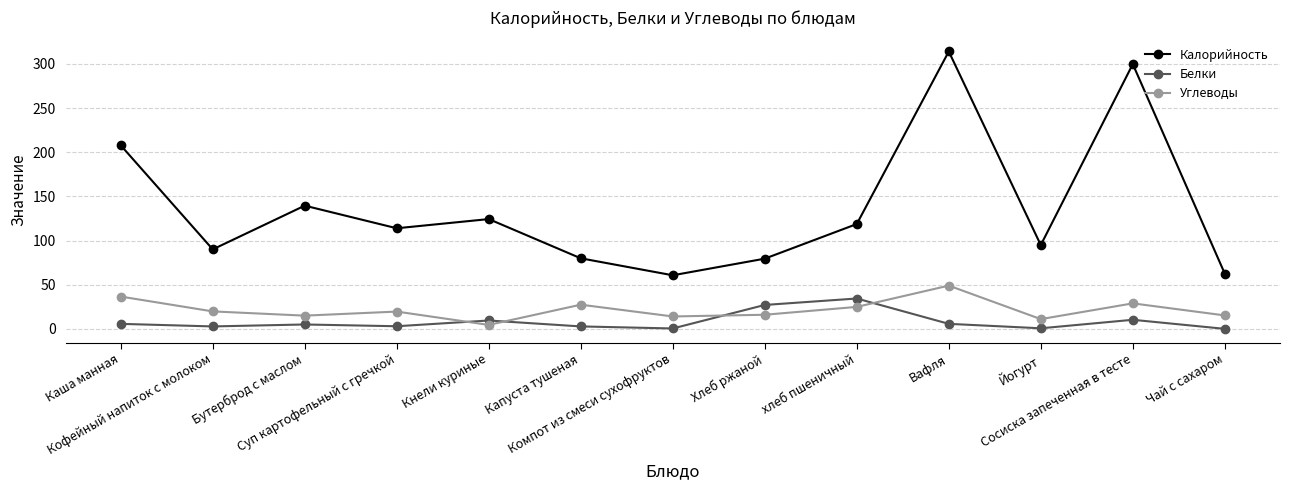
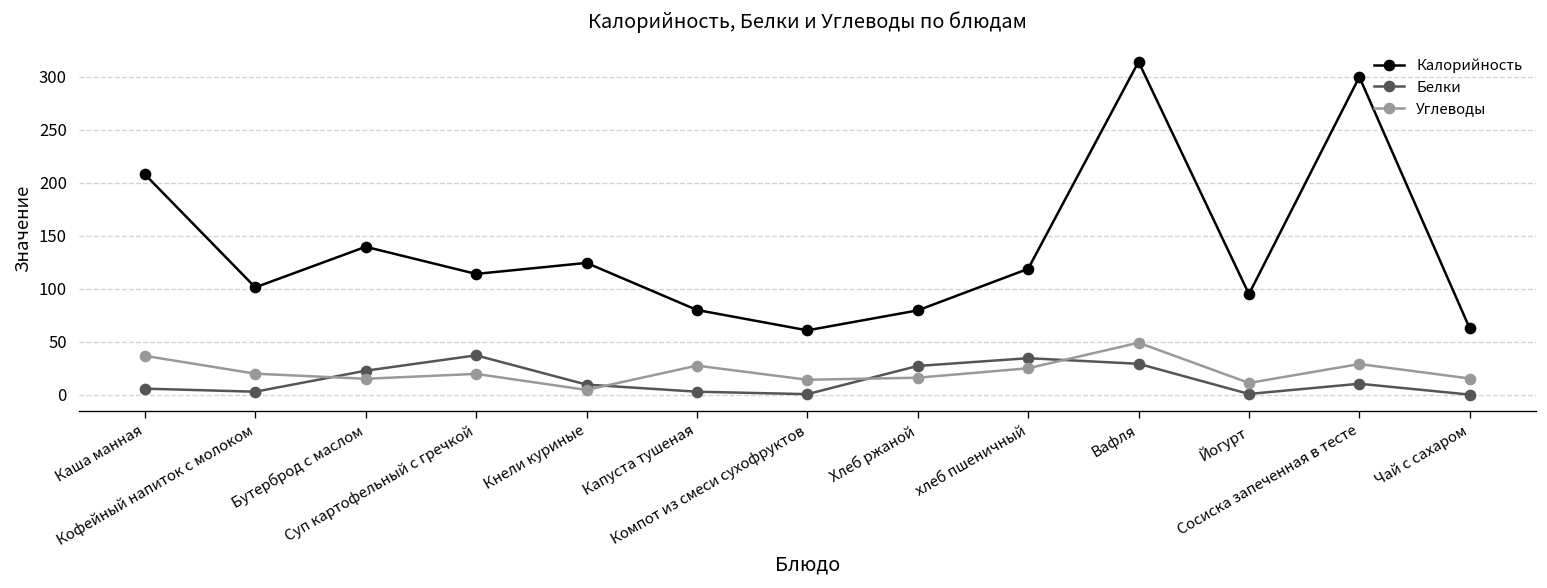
  {
    "Калорийность": {
      "Каша манная": 210,
-     "Кофейный напиток с молоком": 90,
+     "Кофейный напиток с молоком": 100,
      "Бутерброд с маслом": 140,
      "Суп картофельный с гречкой": 110,
      "Кнели куриные": 120,
      "Капуста тушеная": 80,
      "Компот из смеси сухофруктов": 60,
      "Хлеб ржаной": 80,
      "хлеб пшеничный": 120,
      "Вафля": 310,
      "Йогурт": 90,
      "Сосиска запеченная в тесте": 300,
      "Чай с сахаром": 60
    },
    "Белки": {
      "Каша манная": 10,
      "Кофейный напиток с молоком": 0,
-     "Бутерброд с маслом": 10,
-     "Суп картофельный с гречкой": 0,
+     "Бутерброд с маслом": 20,
+     "Суп картофельный с гречкой": 40,
      "Кнели куриные": 10,
      "Капуста тушеная": 0,
      "Компот из смеси сухофруктов": 0,
      "Хлеб ржаной": 30,
      "хлеб пшеничный": 30,
-     "Вафля": 10,
+     "Вафля": 30,
      "Йогурт": 0,
      "Сосиска запеченная в тесте": 10,
      "Чай с сахаром": 0
    },
    "Углеводы": {
      "Каша манная": 40,
      "Кофейный напиток с молоком": 20,
      "Бутерброд с маслом": 20,
      "Суп картофельный с гречкой": 20,
      "Кнели куриные": 0,
      "Капуста тушеная": 30,
      "Компот из смеси сухофруктов": 10,
      "Хлеб ржаной": 20,
      "хлеб пшеничный": 20,
      "Вафля": 50,
      "Йогурт": 10,
      "Сосиска запеченная в тесте": 30,
      "Чай с сахаром": 20
    }
  }
